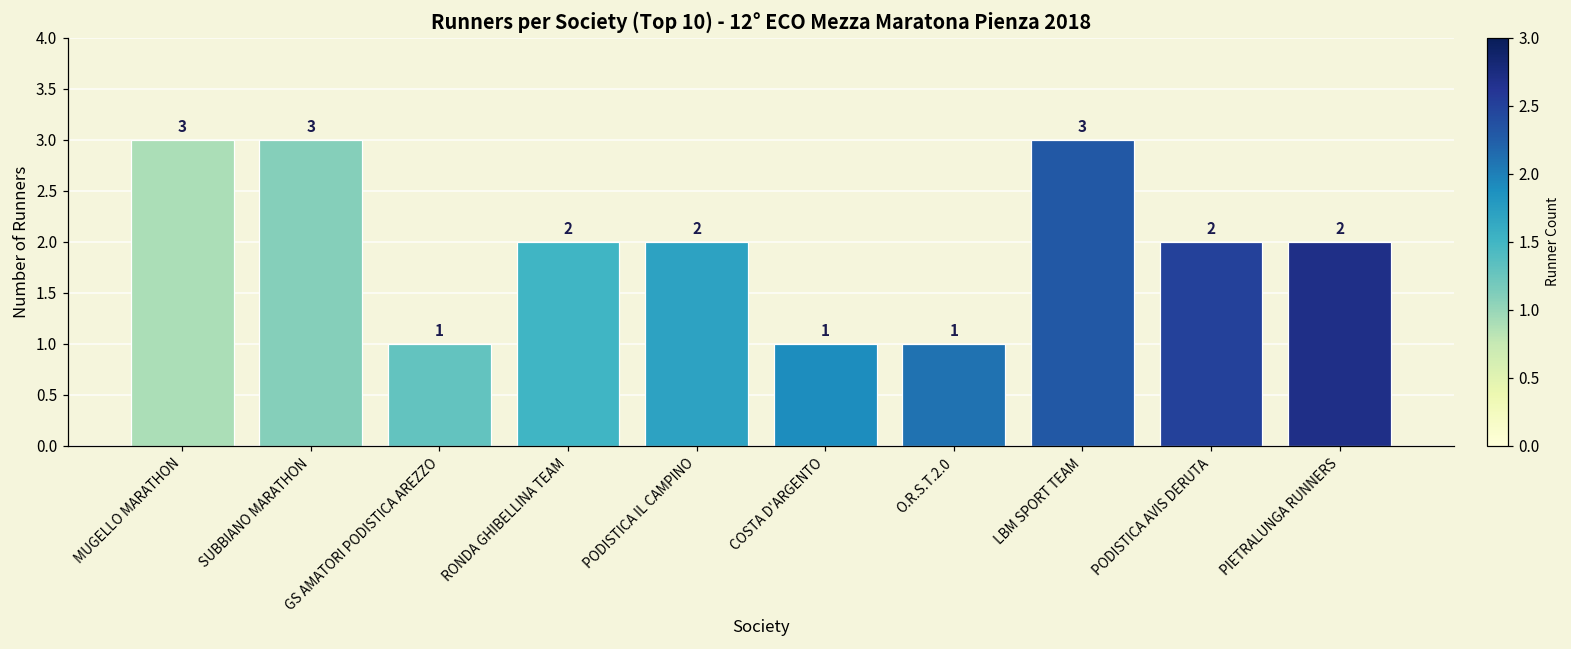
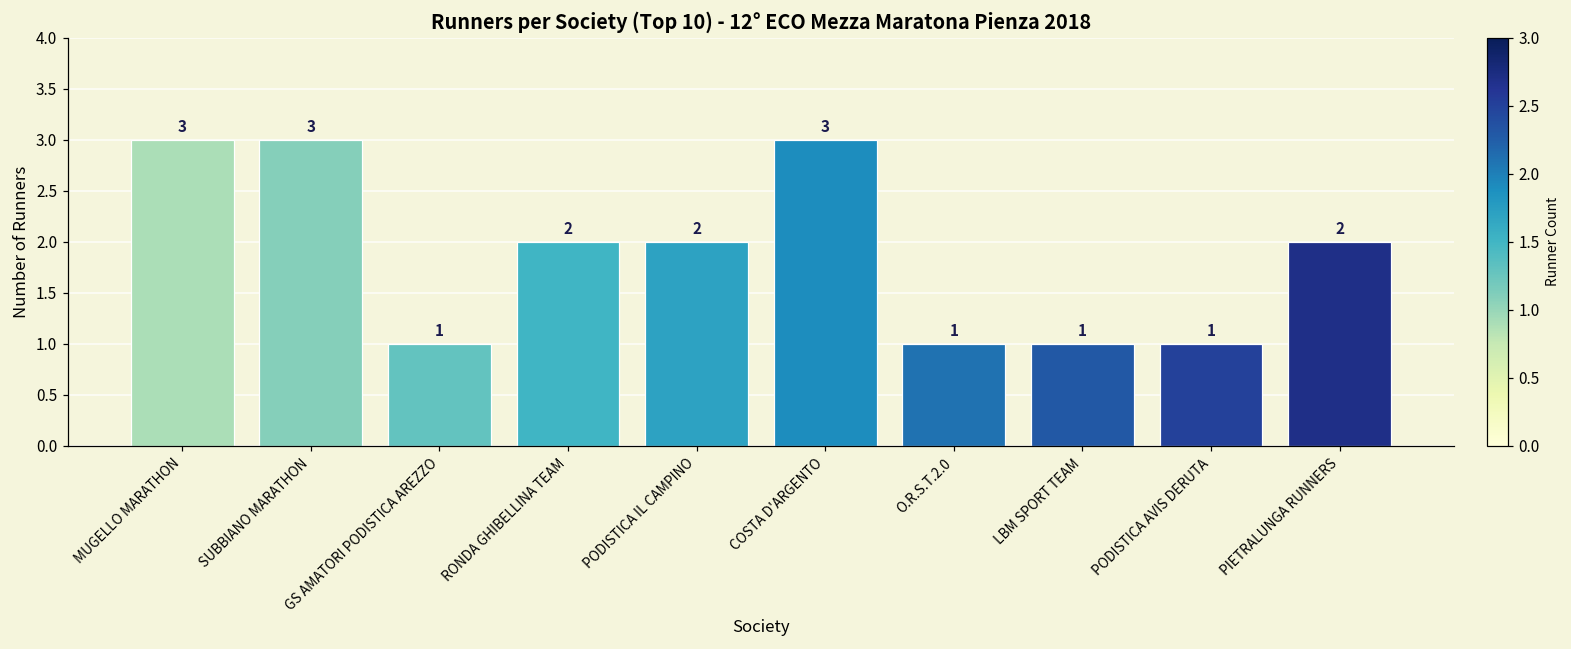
  {
    "MUGELLO MARATHON": 3,
    "SUBBIANO MARATHON": 3,
    "GS AMATORI PODISTICA AREZZO": 1,
    "RONDA GHIBELLINA TEAM": 2,
    "PODISTICA IL CAMPINO": 2,
-   "COSTA D'ARGENTO": 1,
+   "COSTA D'ARGENTO": 3,
    "O.R.S.T.2.0": 1,
-   "LBM SPORT TEAM": 3,
-   "PODISTICA AVIS DERUTA": 2,
+   "LBM SPORT TEAM": 1,
+   "PODISTICA AVIS DERUTA": 1,
    "PIETRALUNGA RUNNERS": 2
  }
